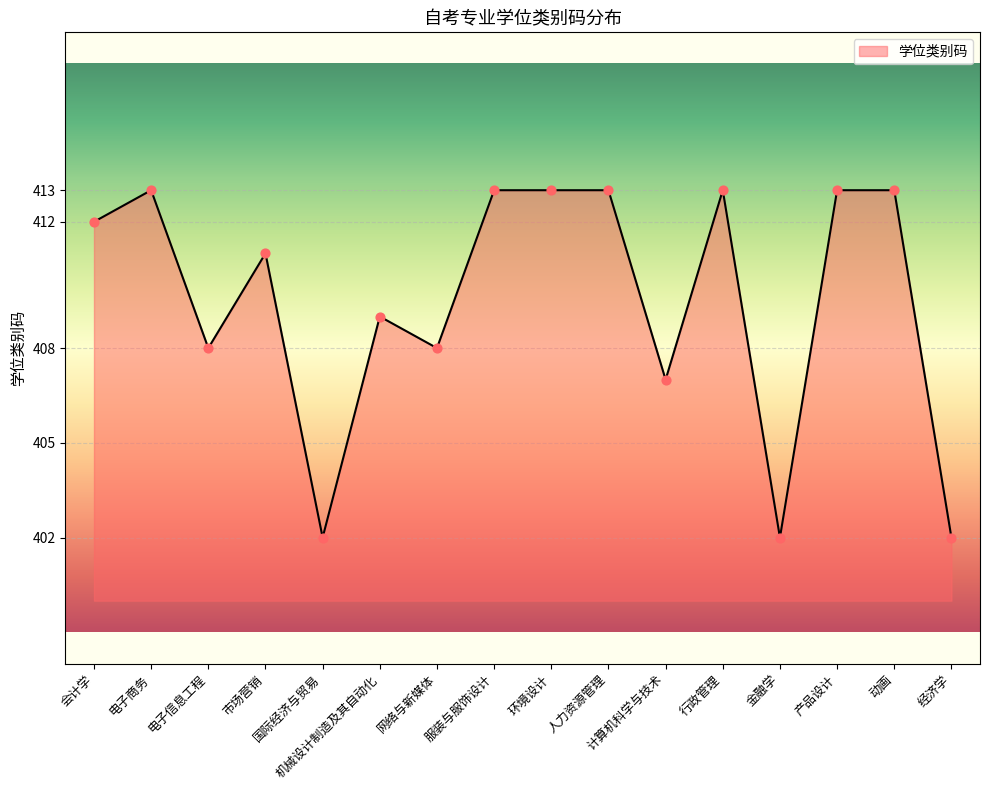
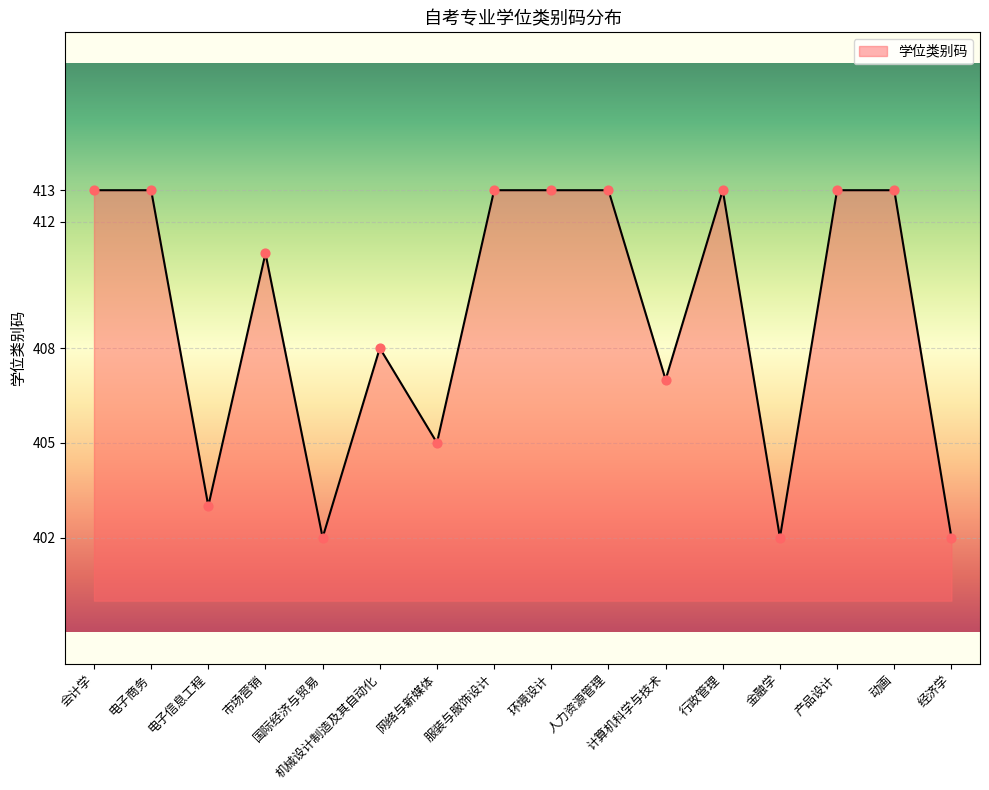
  {
-   "会计学": 412,
+   "会计学": 413,
    "电子商务": 413,
-   "电子信息工程": 408,
+   "电子信息工程": 403,
    "市场营销": 411,
    "国际经济与贸易": 402,
-   "机械设计制造及其自动化": 409,
-   "网络与新媒体": 408,
+   "机械设计制造及其自动化": 408,
+   "网络与新媒体": 405,
    "服装与服饰设计": 413,
    "环境设计": 413,
    "人力资源管理": 413,
    "计算机科学与技术": 407,
    "行政管理": 413,
    "金融学": 402,
    "产品设计": 413,
    "动画": 413,
    "经济学": 402
  }
